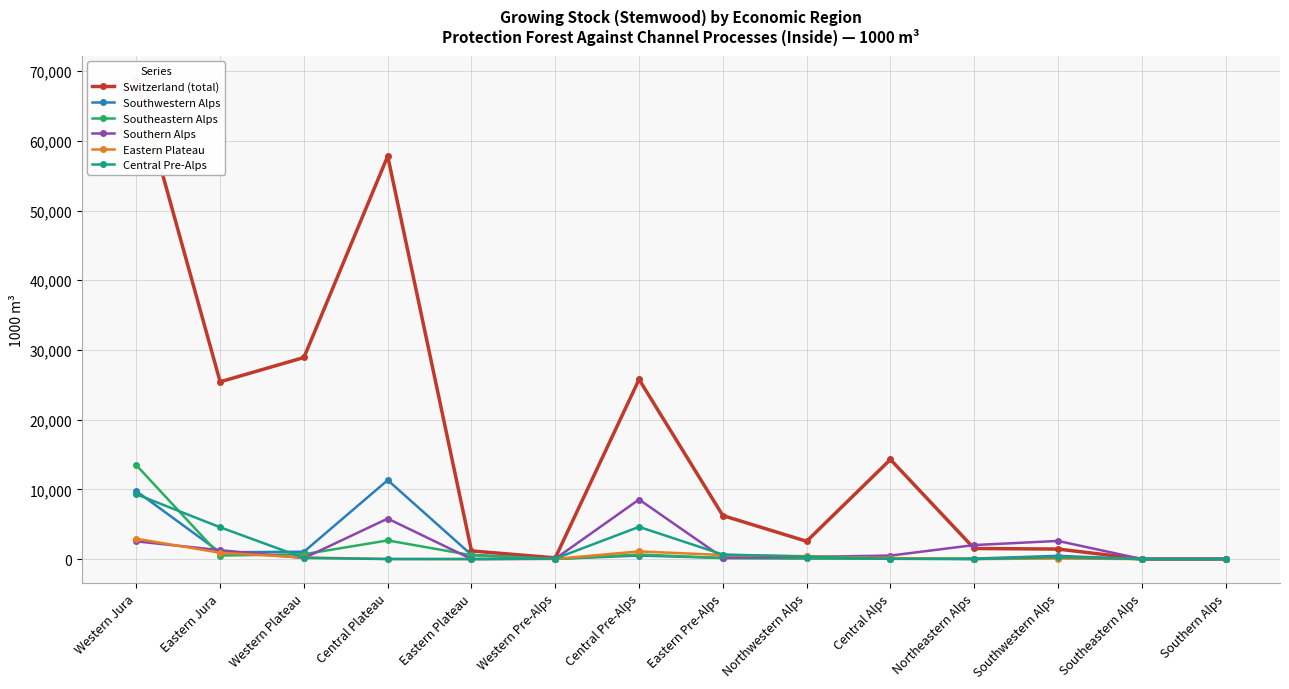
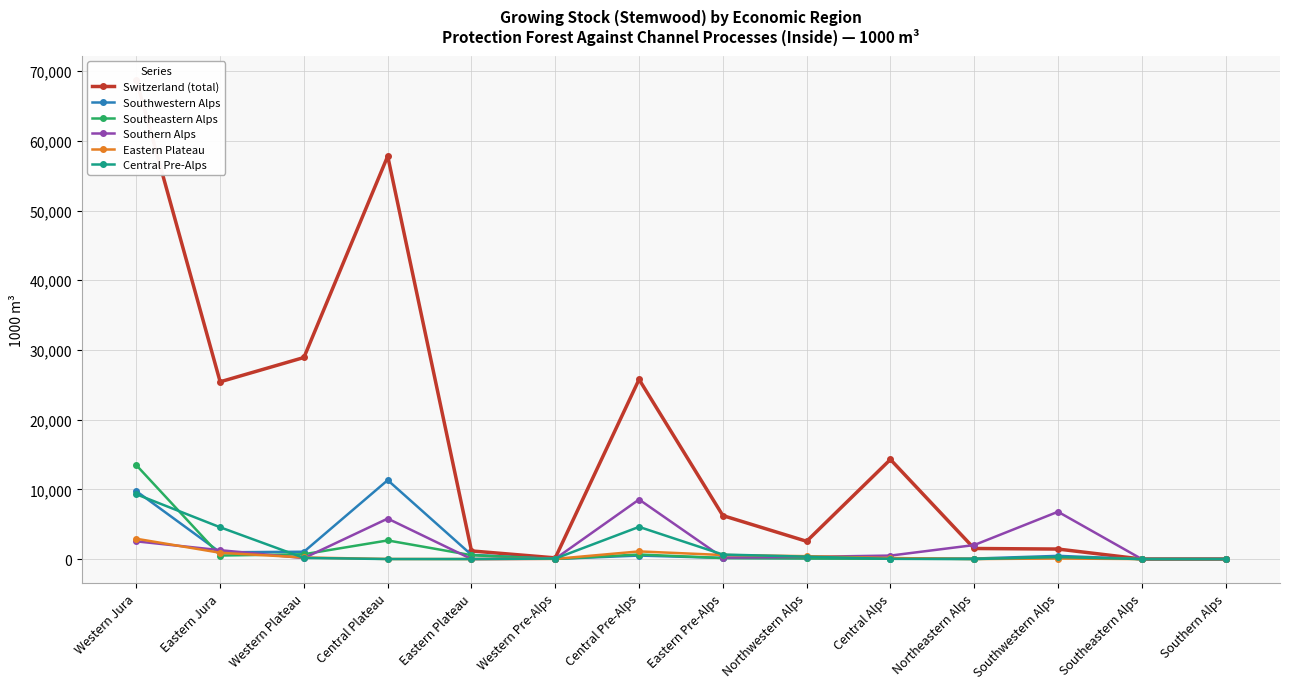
  {
    "Switzerland (total)": {
      "Eastern Jura": "25,000",
      "Western Plateau": "29,000",
      "Central Plateau": "58,000",
      "Eastern Plateau": "1,000",
      "Central Pre-Alps": "26,000",
      "Eastern Pre-Alps": "6,000",
      "Northwestern Alps": "3,000",
      "Central Alps": "14,000",
      "Northeastern Alps": "2,000",
      "Southwestern Alps": "1,000"
    },
    "Southwestern Alps": {
      "Western Jura": "10,000",
      "Central Plateau": "11,000"
    },
    "Southern Alps": {
      "Central Plateau": "6,000",
      "Central Pre-Alps": "9,000",
      "Northeastern Alps": "2,000",
-     "Southwestern Alps": "3,000"
+     "Southwestern Alps": "7,000"
    },
    "Eastern Plateau": {
      "Central Pre-Alps": "1,000"
    }
  }
